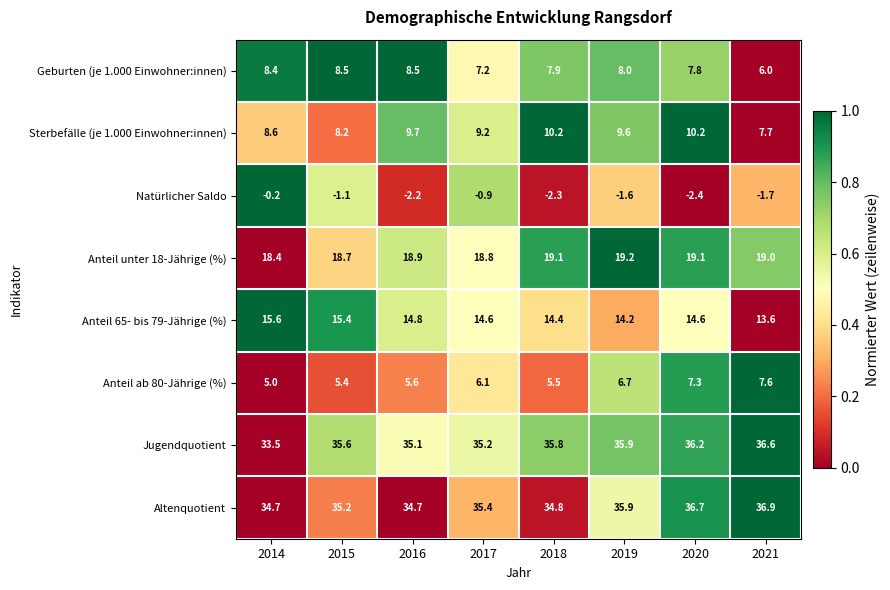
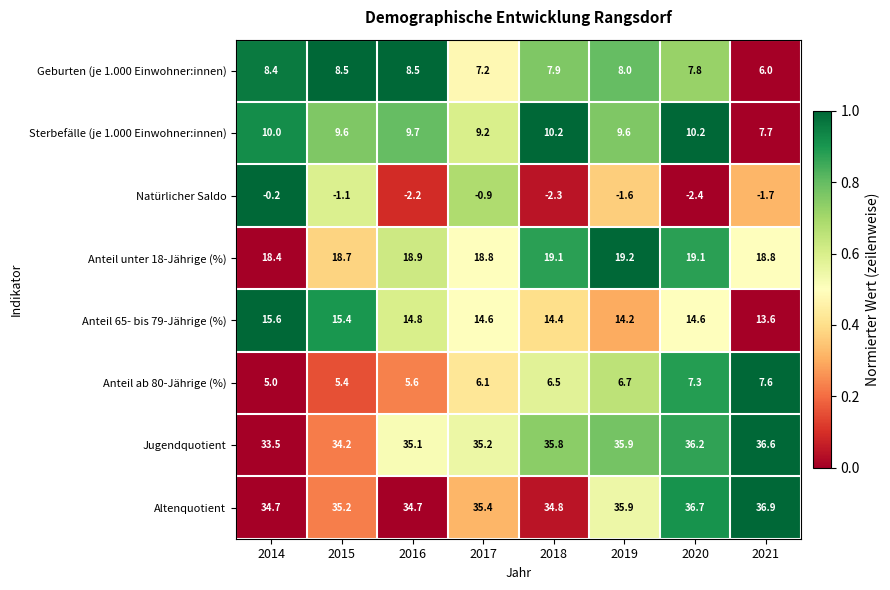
  {
    "Geburten (je 1.000 Einwohner:innen)": {
      "2014": 8.4,
      "2015": 8.5,
      "2016": 8.5,
      "2017": 7.2,
      "2018": 7.9,
      "2019": 8.0,
      "2020": 7.8,
      "2021": 6.0
    },
    "Sterbefälle (je 1.000 Einwohner:innen)": {
-     "2014": 8.6,
-     "2015": 8.2,
+     "2014": 10.0,
+     "2015": 9.6,
      "2016": 9.7,
      "2017": 9.2,
      "2018": 10.2,
      "2019": 9.6,
      "2020": 10.2,
      "2021": 7.7
    },
    "Natürlicher Saldo": {
      "2014": -0.2,
      "2015": -1.1,
      "2016": -2.2,
      "2017": -0.9,
      "2018": -2.3,
      "2019": -1.6,
      "2020": -2.4,
      "2021": -1.7
    },
    "Anteil unter 18-Jährige (%)": {
      "2014": 18.4,
      "2015": 18.7,
      "2016": 18.9,
      "2017": 18.8,
      "2018": 19.1,
      "2019": 19.2,
      "2020": 19.1,
-     "2021": 19.0
+     "2021": 18.8
    },
    "Anteil 65- bis 79-Jährige (%)": {
      "2014": 15.6,
      "2015": 15.4,
      "2016": 14.8,
      "2017": 14.6,
      "2018": 14.4,
      "2019": 14.2,
      "2020": 14.6,
      "2021": 13.6
    },
    "Anteil ab 80-Jährige (%)": {
      "2014": 5.0,
      "2015": 5.4,
      "2016": 5.6,
      "2017": 6.1,
-     "2018": 5.5,
+     "2018": 6.5,
      "2019": 6.7,
      "2020": 7.3,
      "2021": 7.6
    },
    "Jugendquotient": {
      "2014": 33.5,
-     "2015": 35.6,
+     "2015": 34.2,
      "2016": 35.1,
      "2017": 35.2,
      "2018": 35.8,
      "2019": 35.9,
      "2020": 36.2,
      "2021": 36.6
    },
    "Altenquotient": {
      "2014": 34.7,
      "2015": 35.2,
      "2016": 34.7,
      "2017": 35.4,
      "2018": 34.8,
      "2019": 35.9,
      "2020": 36.7,
      "2021": 36.9
    }
  }
